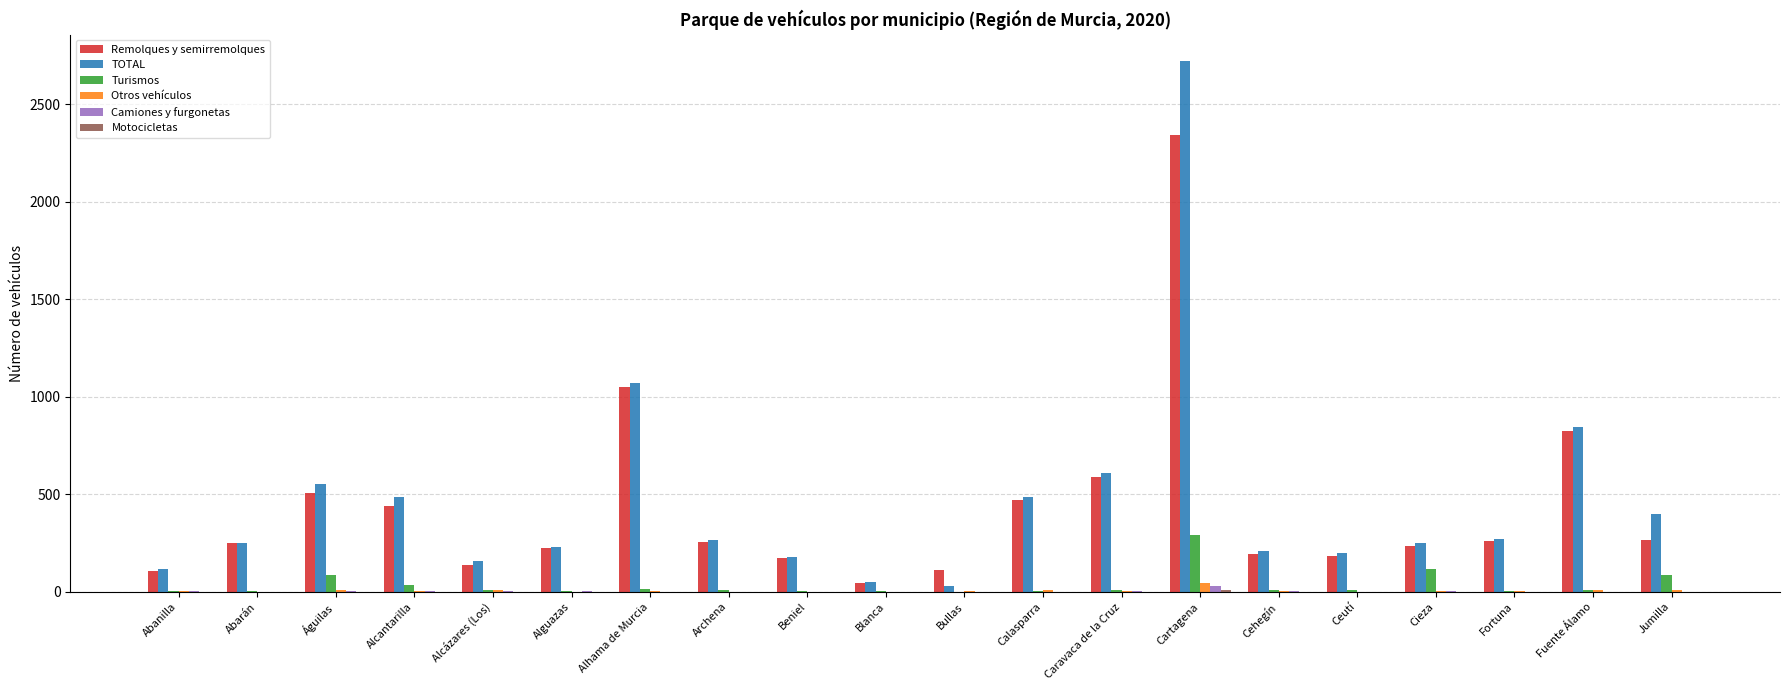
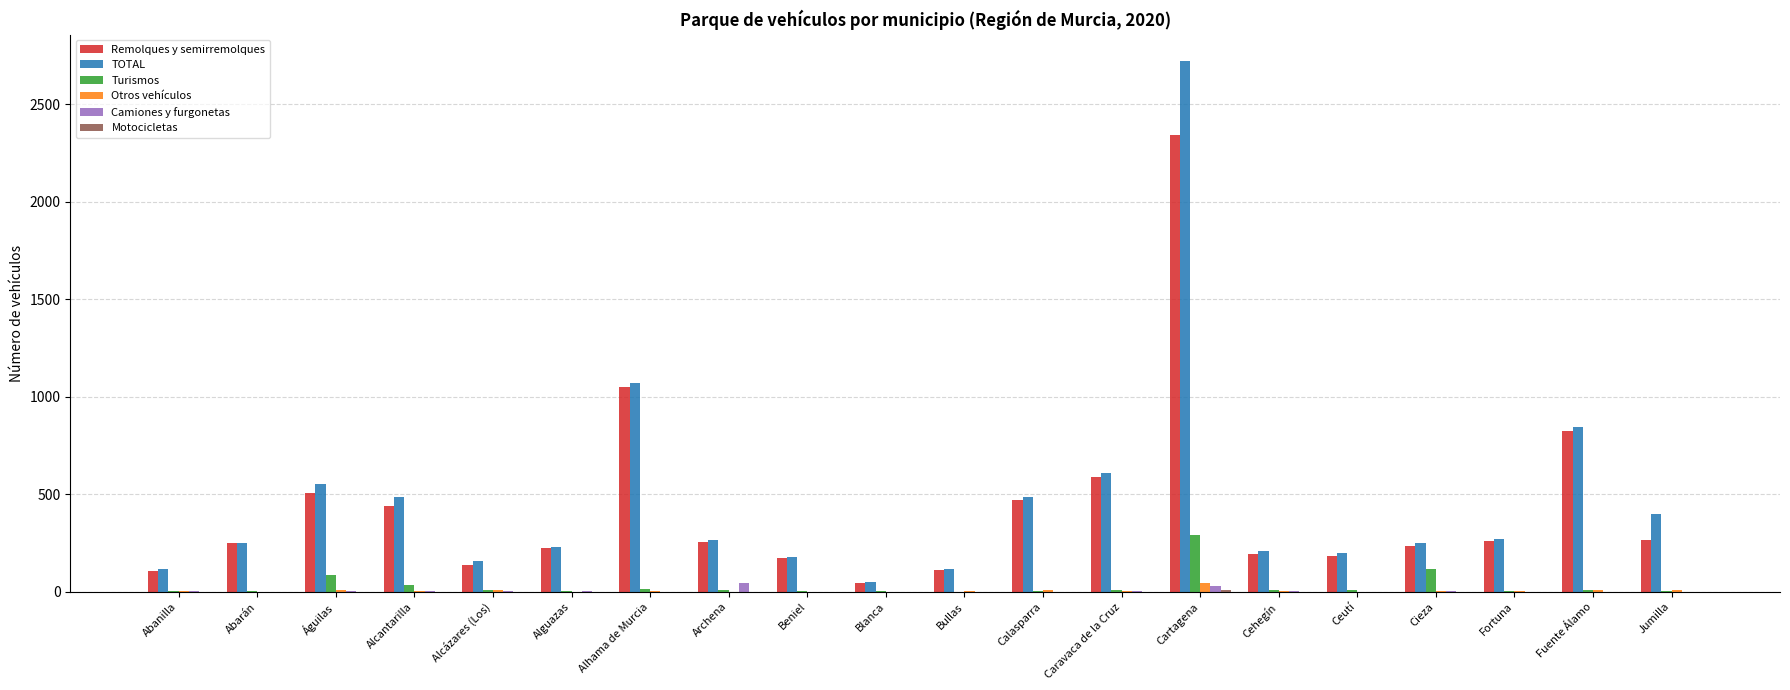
  {
    "Remolques y semirremolques": {
      "Abanilla": 110,
      "Abarán": 250,
      "Águilas": 510,
      "Alcantarilla": 440,
      "Alcázares (Los)": 140,
      "Alguazas": 220,
      "Alhama de Murcia": 1050,
      "Archena": 260,
      "Beniel": 170,
      "Blanca": 50,
      "Bullas": 110,
      "Calasparra": 470,
      "Caravaca de la Cruz": 590,
      "Cartagena": 2340,
      "Cehegín": 200,
      "Ceutí": 190,
      "Cieza": 240,
      "Fortuna": 260,
      "Fuente Álamo": 830,
      "Jumilla": 270
    },
    "TOTAL": {
      "Abanilla": 120,
      "Abarán": 250,
      "Águilas": 550,
      "Alcantarilla": 490,
      "Alcázares (Los)": 160,
      "Alguazas": 230,
      "Alhama de Murcia": 1070,
      "Archena": 270,
      "Beniel": 180,
      "Blanca": 50,
-     "Bullas": 30,
+     "Bullas": 120,
      "Calasparra": 490,
      "Caravaca de la Cruz": 610,
      "Cartagena": 2720,
      "Cehegín": 210,
      "Ceutí": 200,
      "Cieza": 250,
      "Fortuna": 270,
      "Fuente Álamo": 840,
      "Jumilla": 400
    },
    "Turismos": {
      "Águilas": 90,
      "Alcantarilla": 30,
      "Alhama de Murcia": 20,
      "Cartagena": 290,
      "Cieza": 120,
-     "Jumilla": 90
+     "Jumilla": 0
    },
    "Otros vehículos": {
      "Abarán": 0,
      "Cartagena": 50
    },
    "Camiones y furgonetas": {
      "Abarán": 0,
-     "Archena": 0,
+     "Archena": 40,
      "Bullas": 0,
      "Cartagena": 30,
      "Fuente Álamo": 0,
      "Jumilla": 0
    },
    "Motocicletas": {
      "Abanilla": 0,
      "Abarán": 0,
      "Águilas": 0,
      "Alcantarilla": 0,
      "Alcázares (Los)": 0,
      "Alguazas": 0,
      "Alhama de Murcia": 0,
      "Archena": 0,
      "Beniel": 0,
      "Blanca": 0,
      "Bullas": 0,
      "Calasparra": 0,
      "Cehegín": 0,
      "Cieza": 0,
      "Fortuna": 0,
      "Fuente Álamo": 0,
      "Jumilla": 0
    }
  }
